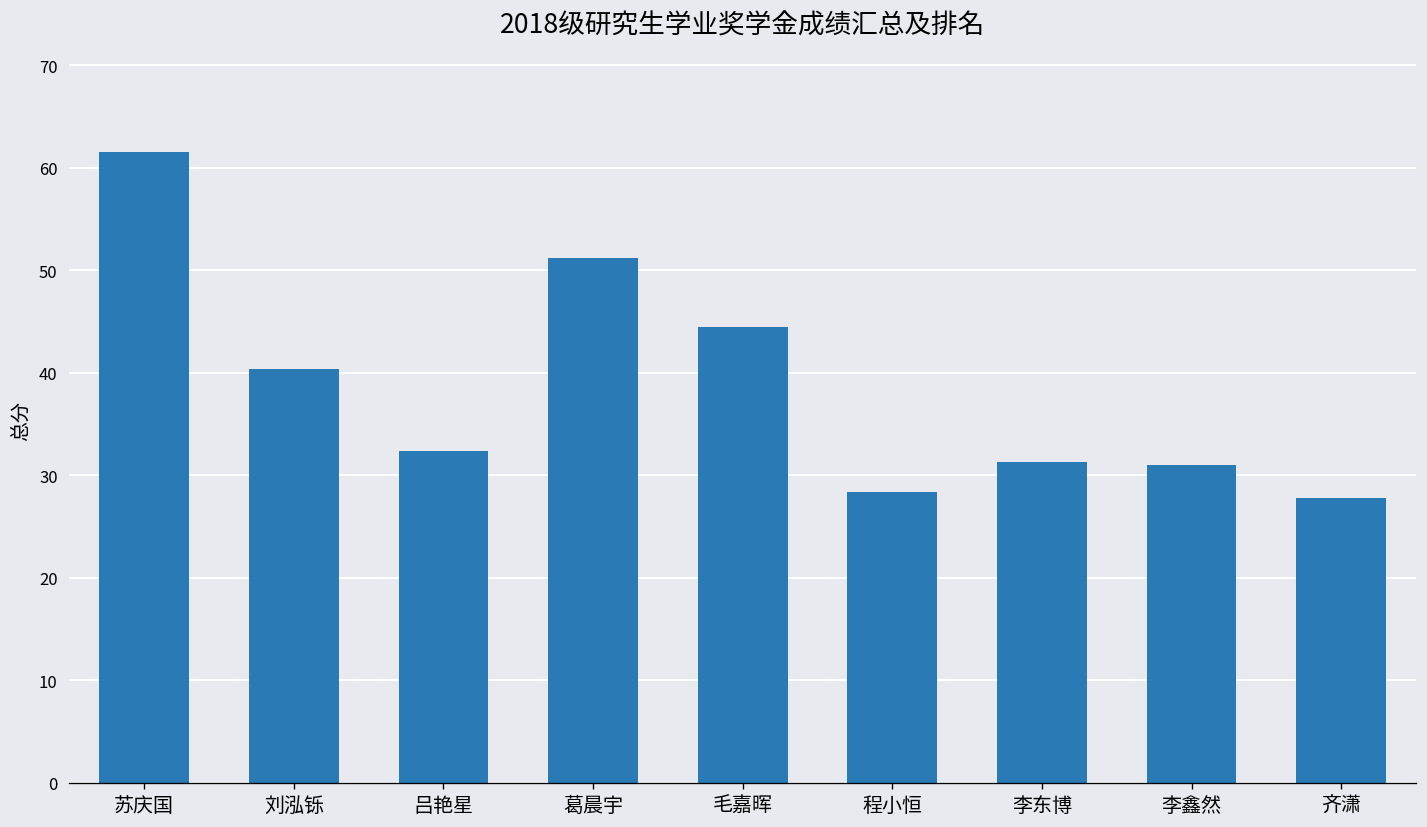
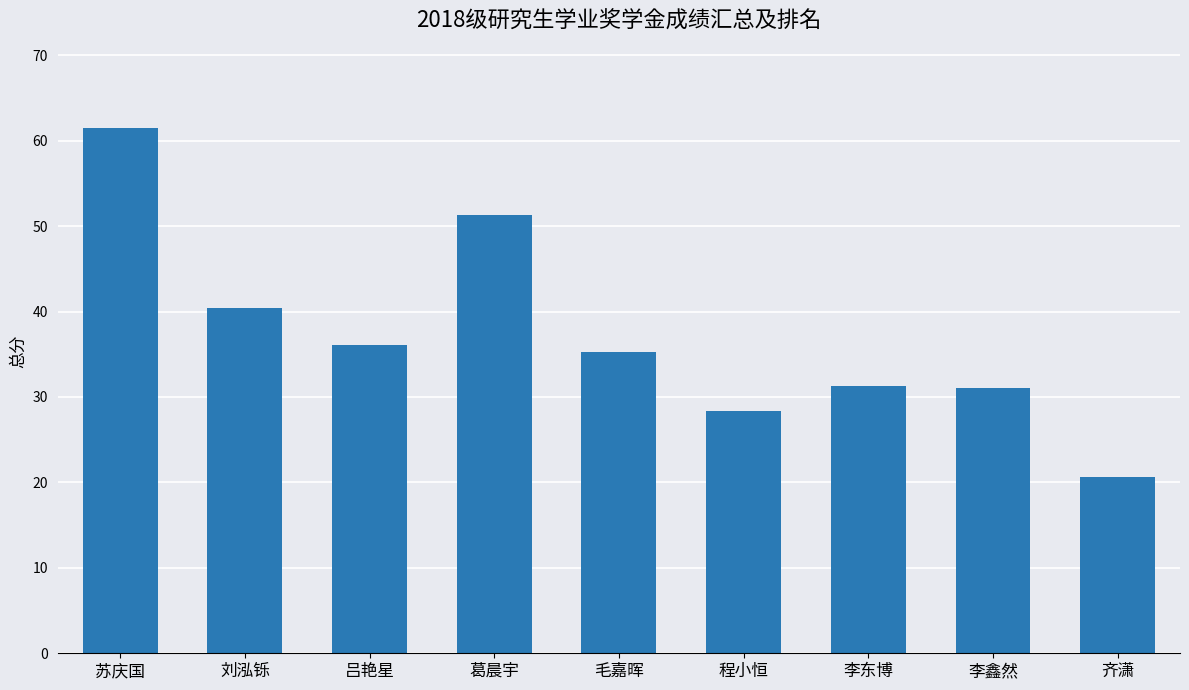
  {
    "苏庆国": 62,
    "刘泓铄": 40,
-   "吕艳星": 32,
+   "吕艳星": 36,
    "葛晨宇": 51,
-   "毛嘉晖": 44,
+   "毛嘉晖": 35,
    "程小恒": 28,
    "李东博": 31,
    "李鑫然": 31,
-   "齐潇": 28
+   "齐潇": 21
  }
